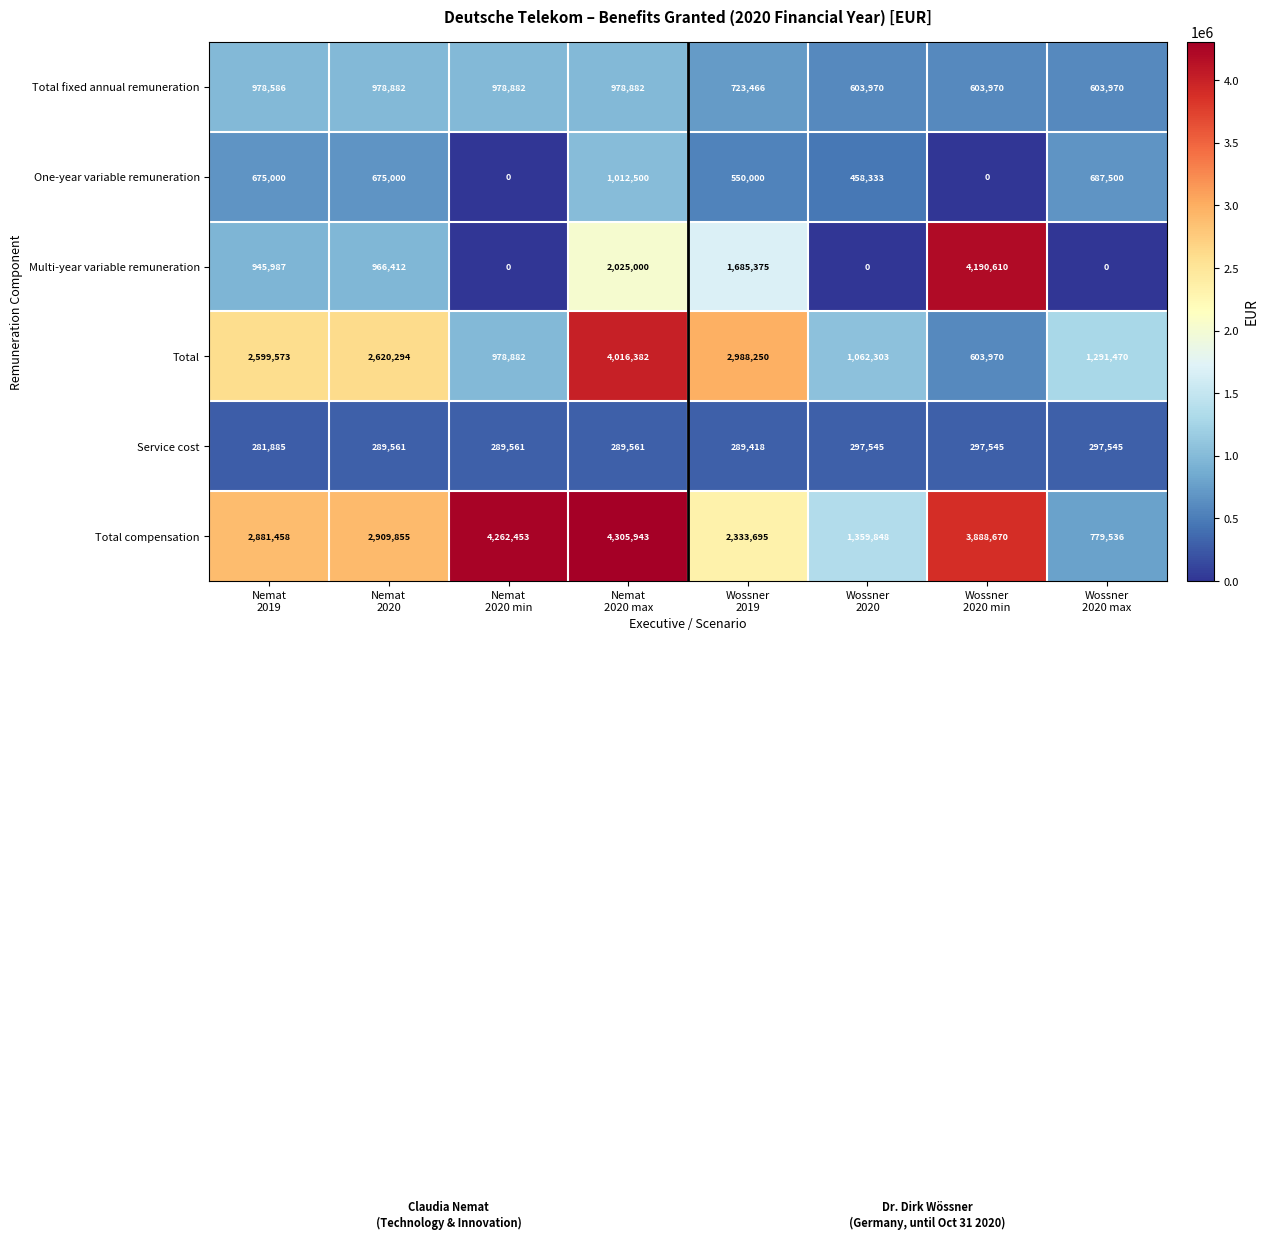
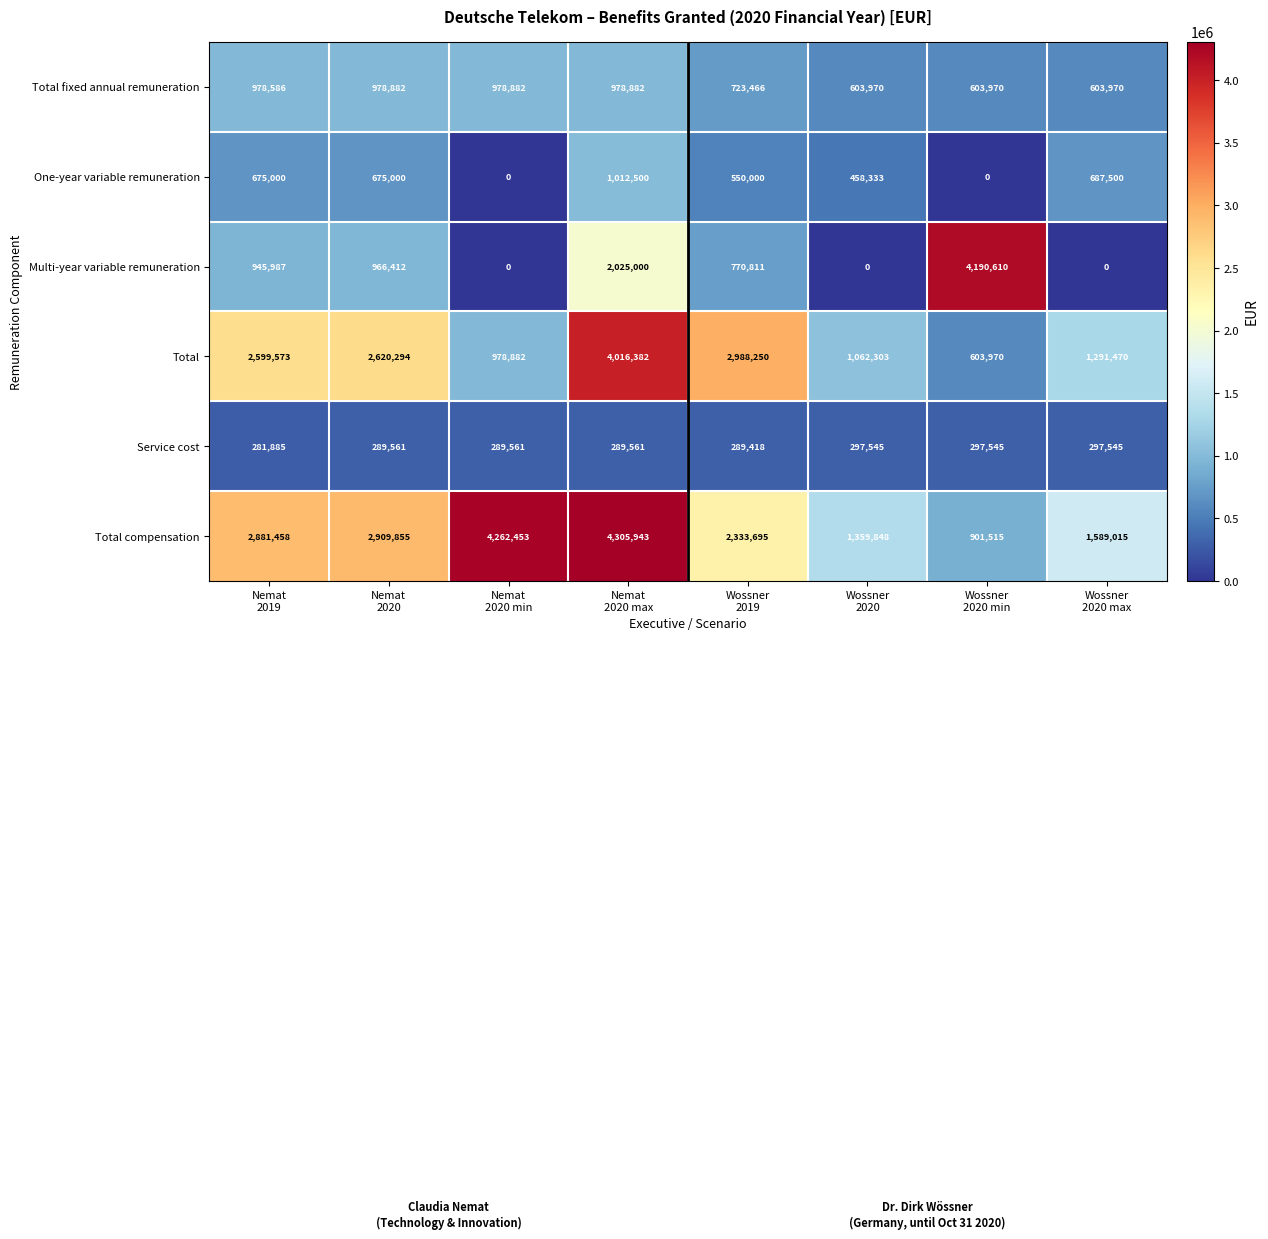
  {
    "Total fixed annual remuneration": {
      "Nemat 2019": "978,586",
      "Nemat 2020": "978,882",
      "Nemat 2020 min": "978,882",
      "Nemat 2020 max": "978,882",
      "Wossner 2019": "723,466",
      "Wossner 2020": "603,970",
      "Wossner 2020 min": "603,970",
      "Wossner 2020 max": "603,970"
    },
    "One-year variable remuneration": {
      "Nemat 2019": "675,000",
      "Nemat 2020": "675,000",
      "Nemat 2020 min": "0",
      "Nemat 2020 max": "1,012,500",
      "Wossner 2019": "550,000",
      "Wossner 2020": "458,333",
      "Wossner 2020 min": "0",
      "Wossner 2020 max": "687,500"
    },
    "Multi-year variable remuneration": {
      "Nemat 2019": "945,987",
      "Nemat 2020": "966,412",
      "Nemat 2020 min": "0",
      "Nemat 2020 max": "2,025,000",
-     "Wossner 2019": "1,685,375",
+     "Wossner 2019": "770,811",
      "Wossner 2020": "0",
      "Wossner 2020 min": "4,190,610",
      "Wossner 2020 max": "0"
    },
    "Total": {
      "Nemat 2019": "2,599,573",
      "Nemat 2020": "2,620,294",
      "Nemat 2020 min": "978,882",
      "Nemat 2020 max": "4,016,382",
      "Wossner 2019": "2,988,250",
      "Wossner 2020": "1,062,303",
      "Wossner 2020 min": "603,970",
      "Wossner 2020 max": "1,291,470"
    },
    "Service cost": {
      "Nemat 2019": "281,885",
      "Nemat 2020": "289,561",
      "Nemat 2020 min": "289,561",
      "Nemat 2020 max": "289,561",
      "Wossner 2019": "289,418",
      "Wossner 2020": "297,545",
      "Wossner 2020 min": "297,545",
      "Wossner 2020 max": "297,545"
    },
    "Total compensation": {
      "Nemat 2019": "2,881,458",
      "Nemat 2020": "2,909,855",
      "Nemat 2020 min": "4,262,453",
      "Nemat 2020 max": "4,305,943",
      "Wossner 2019": "2,333,695",
      "Wossner 2020": "1,359,848",
-     "Wossner 2020 min": "3,888,670",
-     "Wossner 2020 max": "779,536"
+     "Wossner 2020 min": "901,515",
+     "Wossner 2020 max": "1,589,015"
    }
  }
